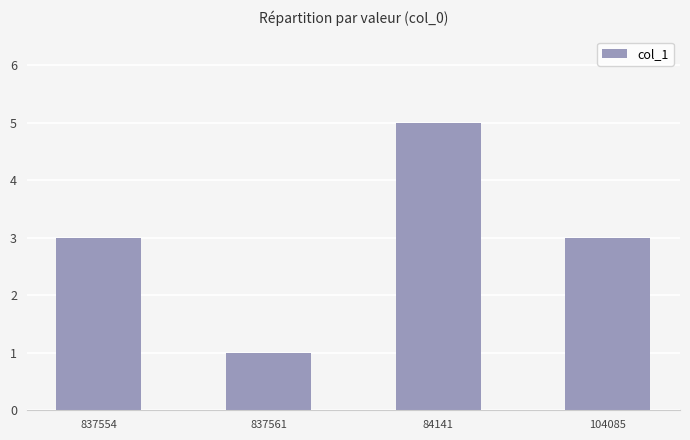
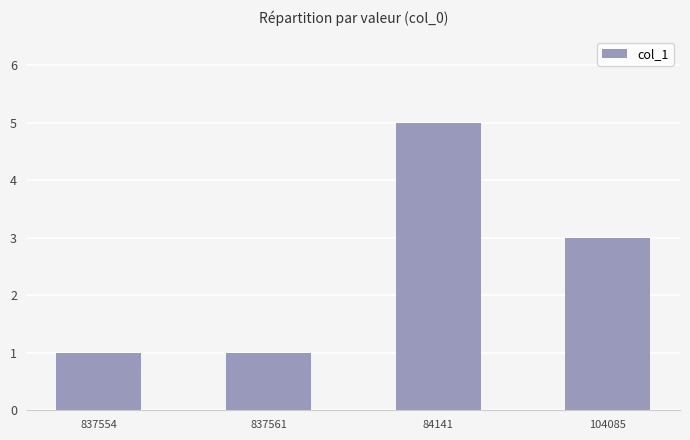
  {
-   "837554": 3,
+   "837554": 1,
    "837561": 1,
    "84141": 5,
    "104085": 3
  }
